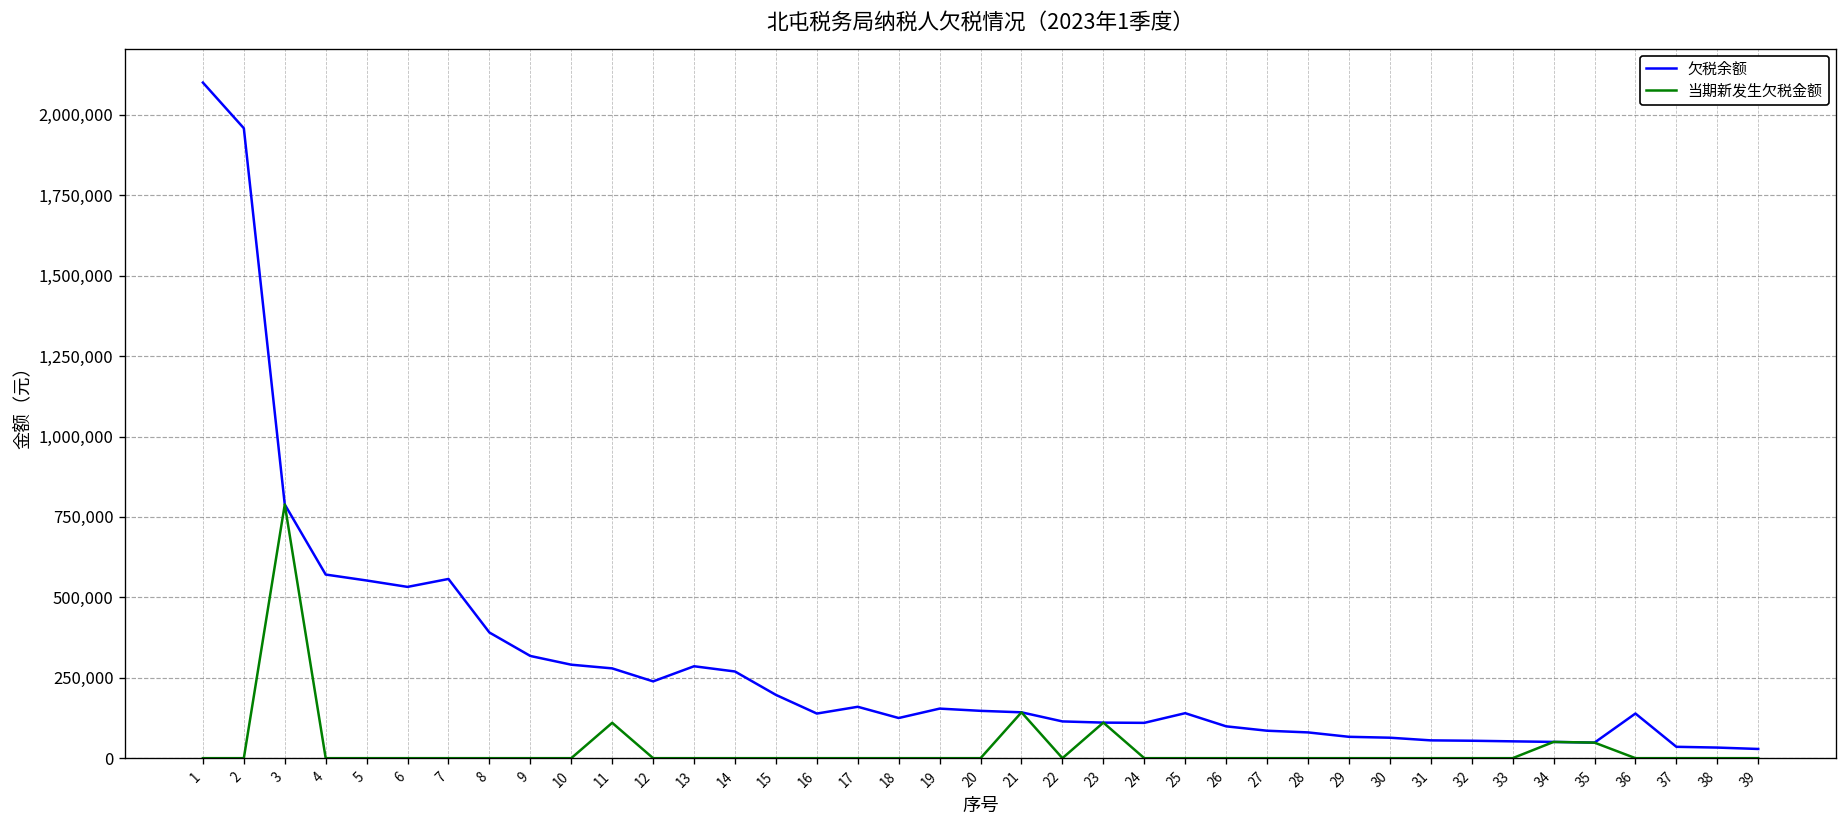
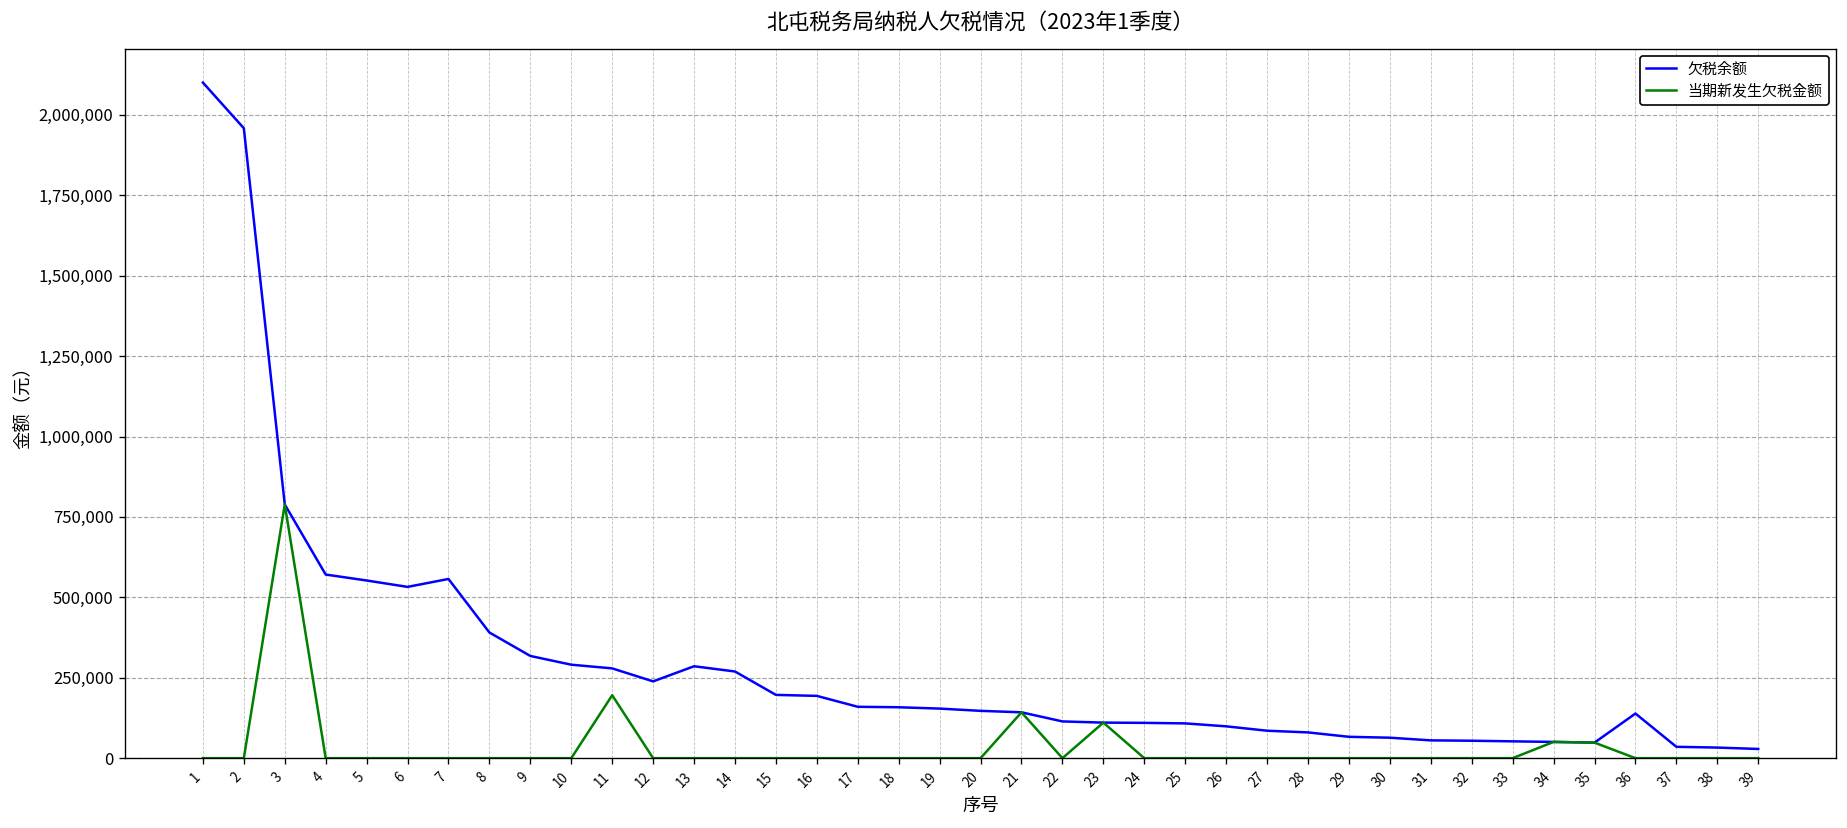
  {
    "欠税余额": {
      "1": "2,100,000",
      "2": "1,960,000",
      "4": "570,000",
      "5": "550,000",
      "6": "530,000",
      "7": "560,000",
      "8": "390,000",
      "9": "320,000",
      "10": "290,000",
      "11": "280,000",
      "12": "240,000",
      "13": "290,000",
      "14": "270,000",
      "15": "200,000",
-     "16": "140,000",
+     "16": "190,000",
      "17": "160,000",
-     "18": "120,000",
+     "18": "160,000",
      "19": "150,000",
      "20": "150,000",
      "22": "110,000",
      "24": "110,000",
-     "25": "140,000",
+     "25": "110,000",
      "26": "100,000",
      "27": "90,000",
      "28": "80,000",
      "29": "70,000",
      "30": "60,000",
      "31": "60,000",
      "32": "50,000",
      "33": "50,000",
      "36": "140,000",
      "37": "40,000",
      "38": "30,000",
      "39": "30,000"
    },
    "当期新发生欠税金额": {
      "1": "0",
      "2": "0",
      "4": "0",
      "5": "0",
      "6": "0",
      "7": "0",
      "8": "0",
      "9": "0",
      "10": "0",
-     "11": "110,000",
+     "11": "200,000",
      "12": "0",
      "13": "0",
      "14": "0",
      "15": "0",
      "16": "0",
      "17": "0",
      "18": "0",
      "19": "0",
      "20": "0",
      "22": "0",
      "24": "0",
      "25": "0",
      "26": "0",
      "27": "0",
      "28": "0",
      "29": "0",
      "30": "0",
      "31": "0",
      "32": "0",
      "33": "0",
      "36": "0",
      "37": "0",
      "38": "0",
      "39": "0"
    }
  }
